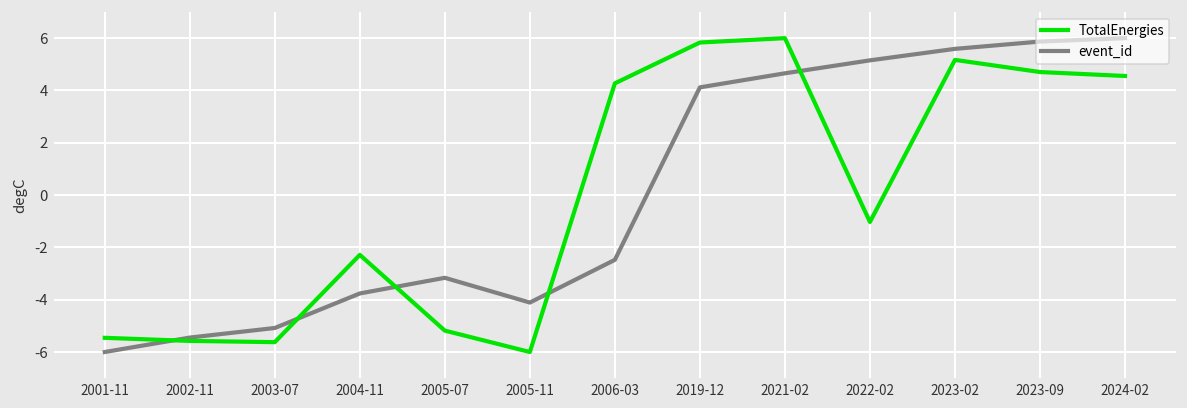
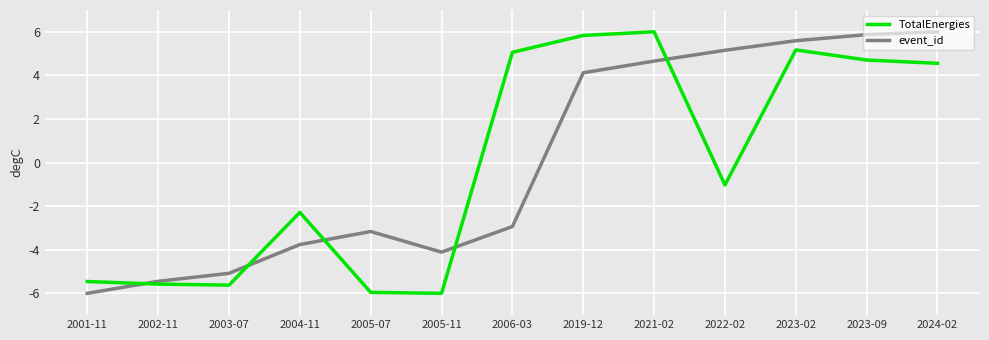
  {
    "TotalEnergies": {
      "2001-11": -5.5,
      "2002-11": -5.6,
      "2003-07": -5.6,
      "2004-11": -2.3,
-     "2005-07": -5.2,
+     "2005-07": -6.0,
      "2005-11": -6.0,
-     "2006-03": 4.3,
+     "2006-03": 5.1,
      "2019-12": 5.8,
      "2021-02": 6.0,
      "2022-02": -1.0,
      "2023-02": 5.2,
      "2023-09": 4.7,
      "2024-02": 4.6
    },
    "event_id": {
      "2001-11": -6.0,
      "2002-11": -5.4,
      "2003-07": -5.1,
      "2004-11": -3.8,
      "2005-07": -3.2,
      "2005-11": -4.1,
-     "2006-03": -2.5,
+     "2006-03": -2.9,
      "2019-12": 4.1,
      "2021-02": 4.7,
      "2022-02": 5.2,
      "2023-02": 5.6
    }
  }
